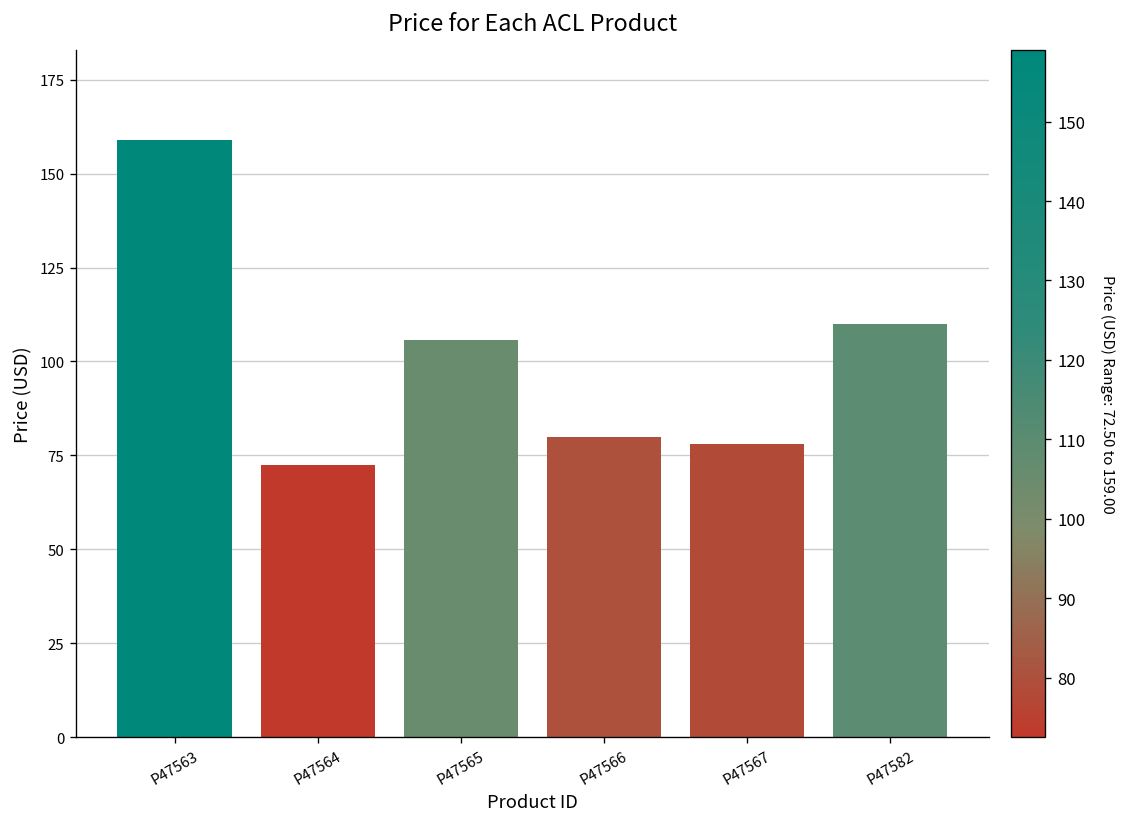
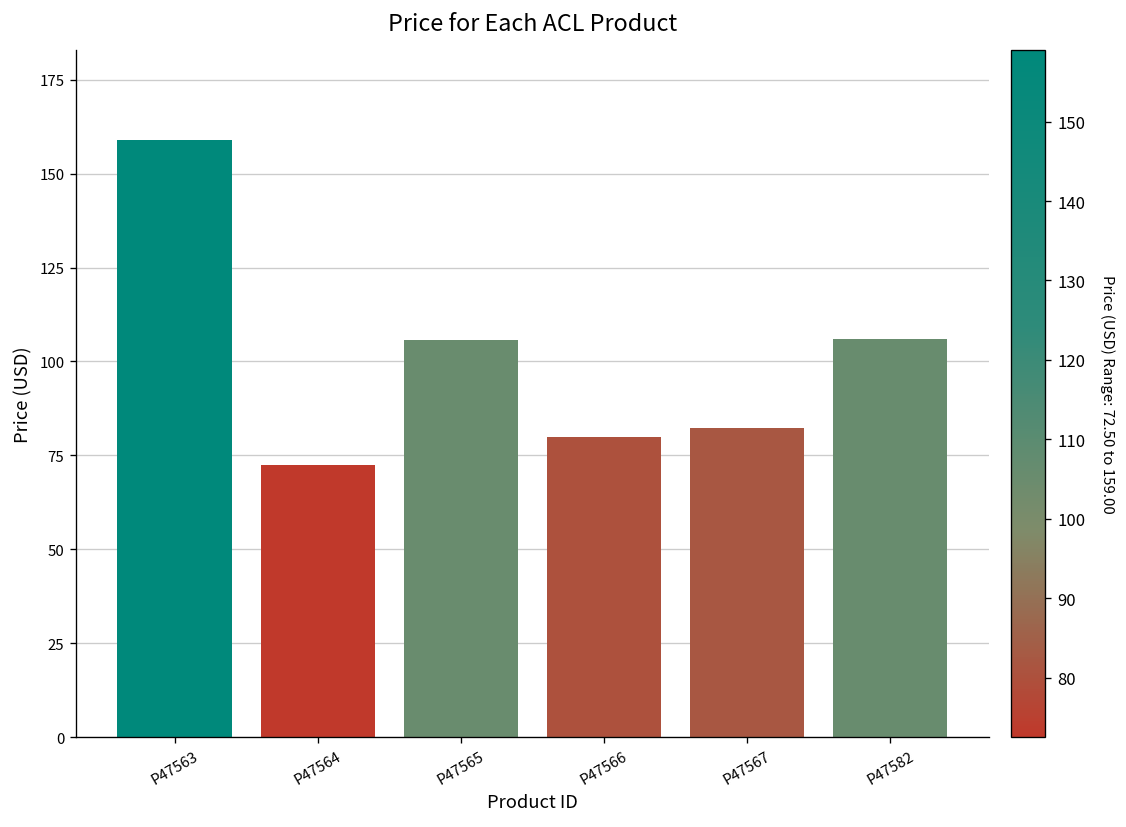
  {
    "P47563": 159,
    "P47564": 73,
    "P47565": 106,
    "P47566": 80,
-   "P47567": 78,
-   "P47582": 110
+   "P47567": 82,
+   "P47582": 106
  }
